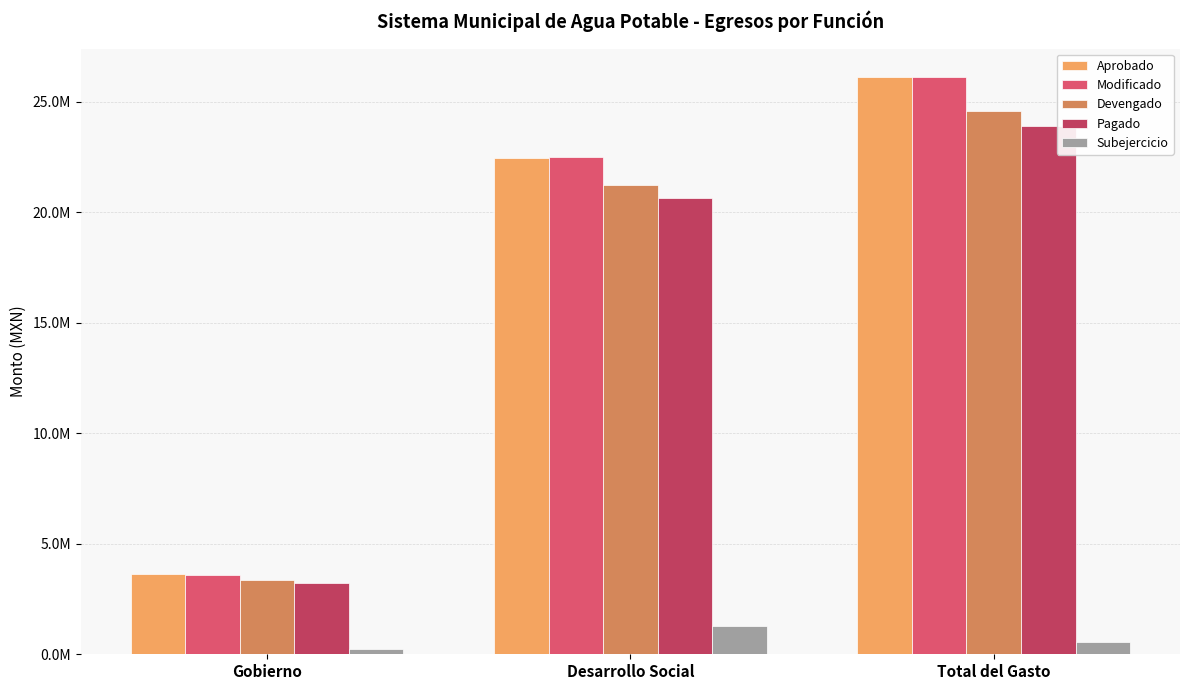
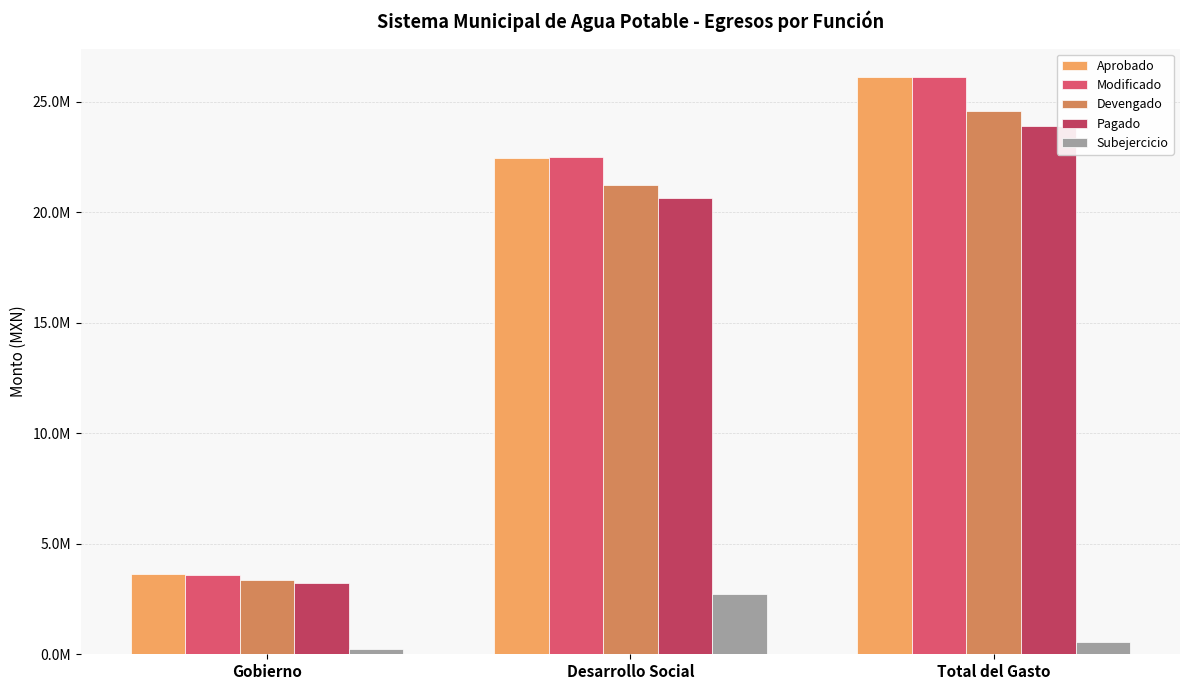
  {
    "Subejercicio": {
      "Gobierno": 200000,
-     "Desarrollo Social": 1300000,
+     "Desarrollo Social": 2700000,
      "Total del Gasto": 500000
    }
  }
